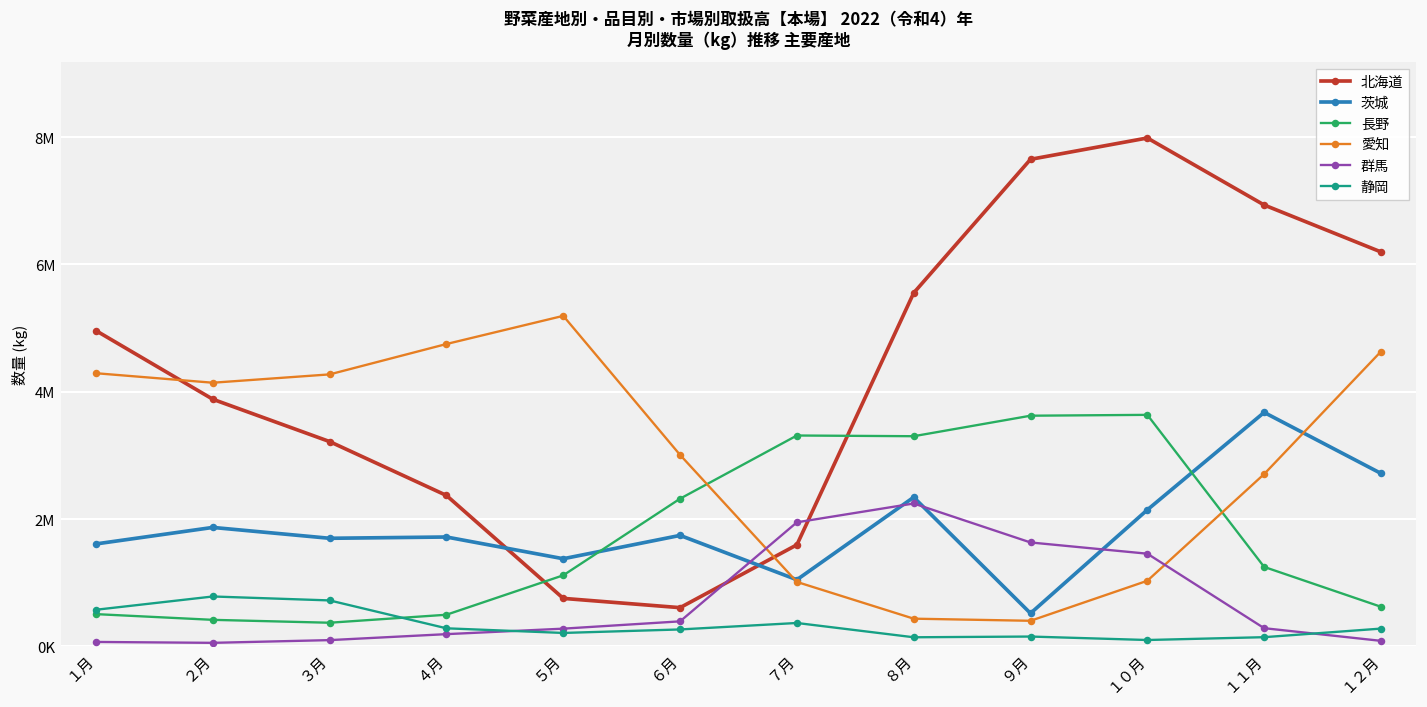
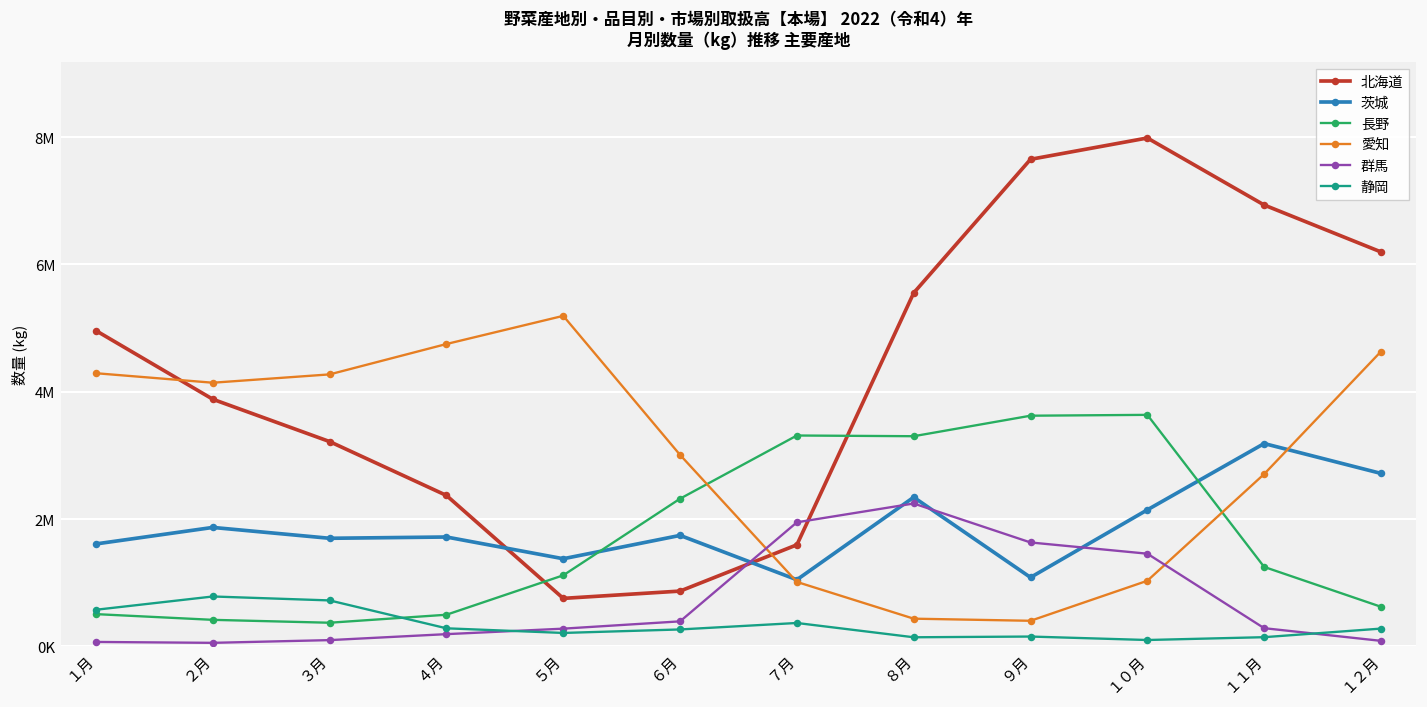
  {
    "北海道": {
      "１月": 5000000,
      "２月": 3900000,
      "３月": 3200000,
      "４月": 2400000,
      "５月": 800000,
-     "６月": 600000,
+     "６月": 900000,
      "７月": 1600000,
      "８月": 5600000,
      "９月": 7700000,
      "１０月": 8000000,
      "１１月": 6900000,
      "１２月": 6200000
    },
    "茨城": {
      "１月": 1600000,
      "２月": 1900000,
      "３月": 1700000,
      "４月": 1700000,
      "５月": 1400000,
      "６月": 1700000,
      "８月": 2300000,
-     "９月": 500000,
+     "９月": 1100000,
      "１０月": 2100000,
-     "１１月": 3700000,
+     "１１月": 3200000,
      "１２月": 2700000
    },
    "愛知": {
      "１月": 4300000,
      "２月": 4100000,
      "３月": 4300000,
      "４月": 4800000,
      "５月": 5200000,
      "６月": 3000000,
      "８月": 400000,
      "９月": 400000,
      "１０月": 1000000,
      "１１月": 2700000,
      "１２月": 4600000
    },
    "群馬": {
      "１月": 100000,
      "２月": 100000,
      "３月": 100000,
      "４月": 200000,
      "５月": 300000,
      "６月": 400000,
      "７月": 1900000,
      "８月": 2200000,
      "９月": 1600000,
      "１０月": 1500000,
      "１１月": 300000,
      "１２月": 100000
    }
  }
